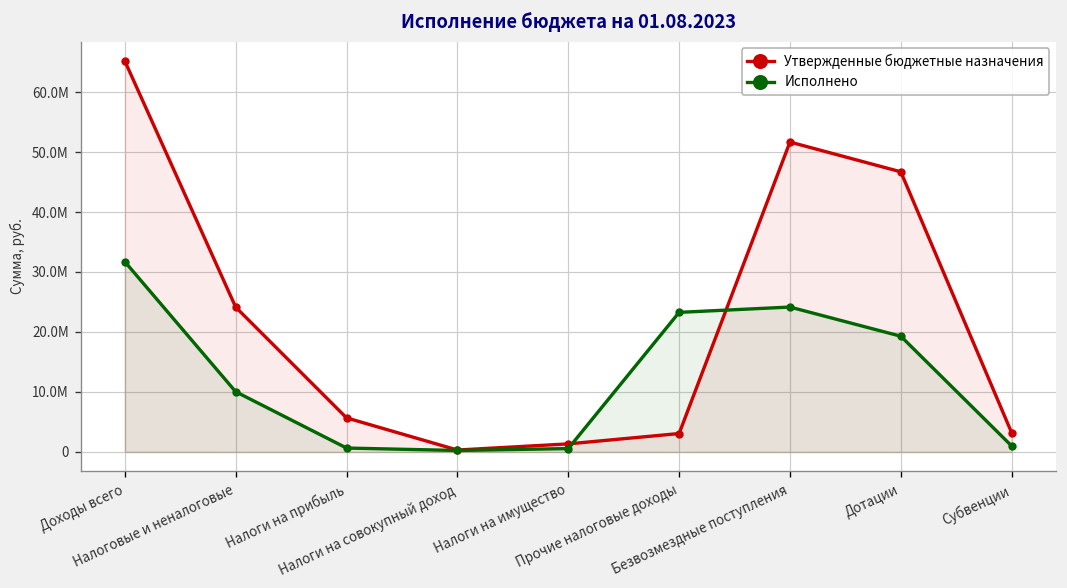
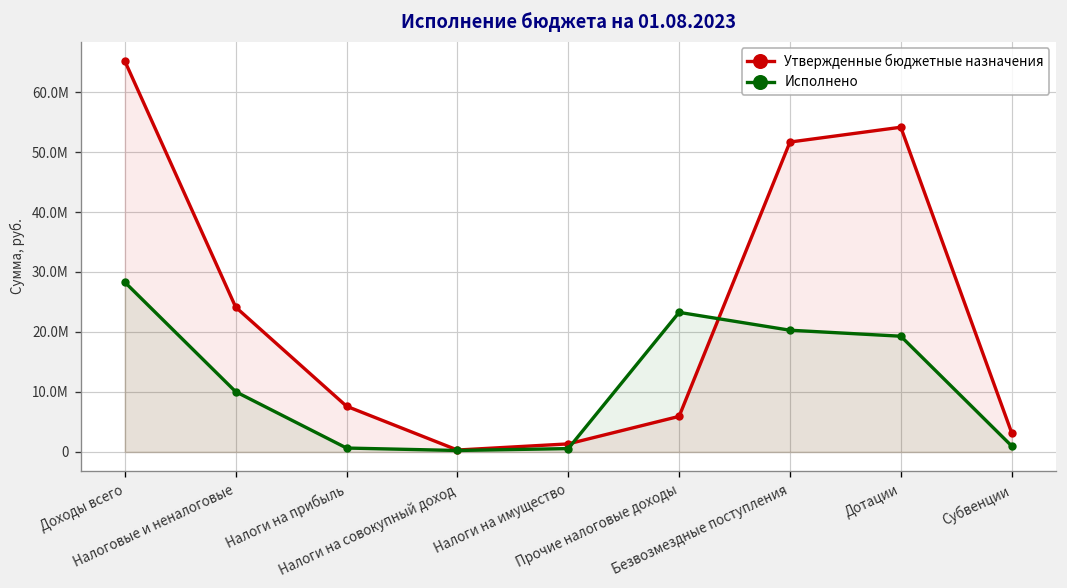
  {
    "Утвержденные бюджетные назначения": {
      "Доходы всего": 65000000,
      "Налоговые и неналоговые": 24000000,
-     "Налоги на прибыль": 6000000,
+     "Налоги на прибыль": 8000000,
      "Налоги на имущество": 1000000,
-     "Прочие налоговые доходы": 3000000,
+     "Прочие налоговые доходы": 6000000,
      "Безвозмездные поступления": 52000000,
-     "Дотации": 47000000,
+     "Дотации": 54000000,
      "Субвенции": 3000000
    },
    "Исполнено": {
-     "Доходы всего": 32000000,
+     "Доходы всего": 28000000,
      "Налоговые и неналоговые": 10000000,
      "Налоги на прибыль": 1000000,
      "Налоги на имущество": 1000000,
      "Прочие налоговые доходы": 23000000,
-     "Безвозмездные поступления": 24000000,
+     "Безвозмездные поступления": 20000000,
      "Дотации": 19000000,
      "Субвенции": 1000000
    }
  }
